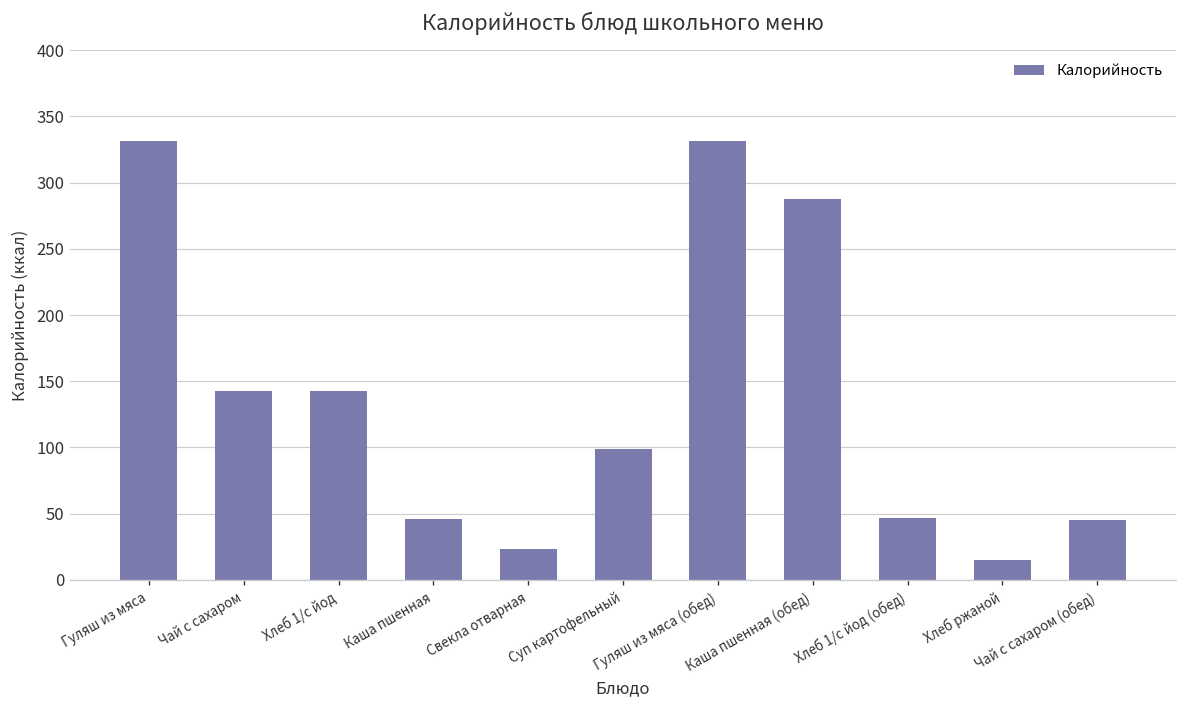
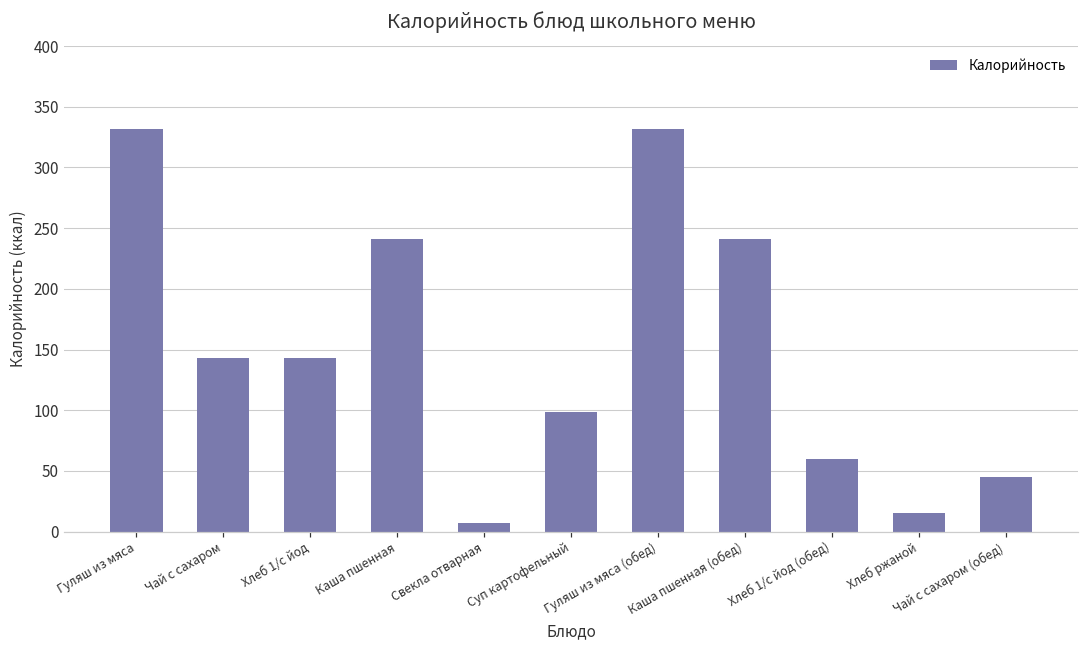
  {
    "Гуляш из мяса": 332,
    "Чай с сахаром": 143,
    "Хлеб 1/с йод": 143,
-   "Каша пшенная": 46,
-   "Свекла отварная": 23,
+   "Каша пшенная": 241,
+   "Свекла отварная": 7,
    "Суп картофельный": 99,
    "Гуляш из мяса (обед)": 332,
-   "Каша пшенная (обед)": 288,
-   "Хлеб 1/с йод (обед)": 46,
+   "Каша пшенная (обед)": 241,
+   "Хлеб 1/с йод (обед)": 60,
    "Хлеб ржаной": 15,
    "Чай с сахаром (обед)": 45
  }
